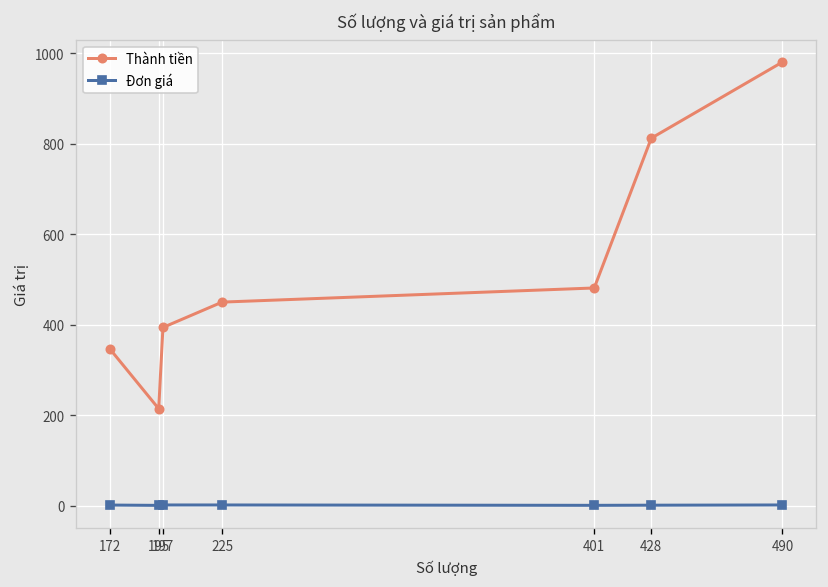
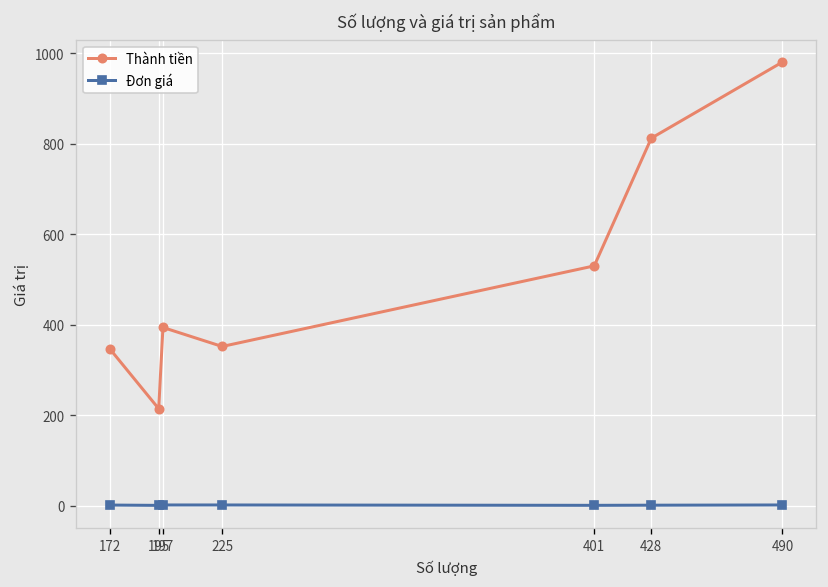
  {
    "Thành tiền": {
      "172": 350,
-     "225": 450,
-     "401": 480,
+     "225": 350,
+     "401": 530,
      "428": 810,
      "490": 980
    },
    "Đơn giá": {
      "172": 0,
      "225": 0,
      "401": 0,
      "428": 0,
      "490": 0
    }
  }
